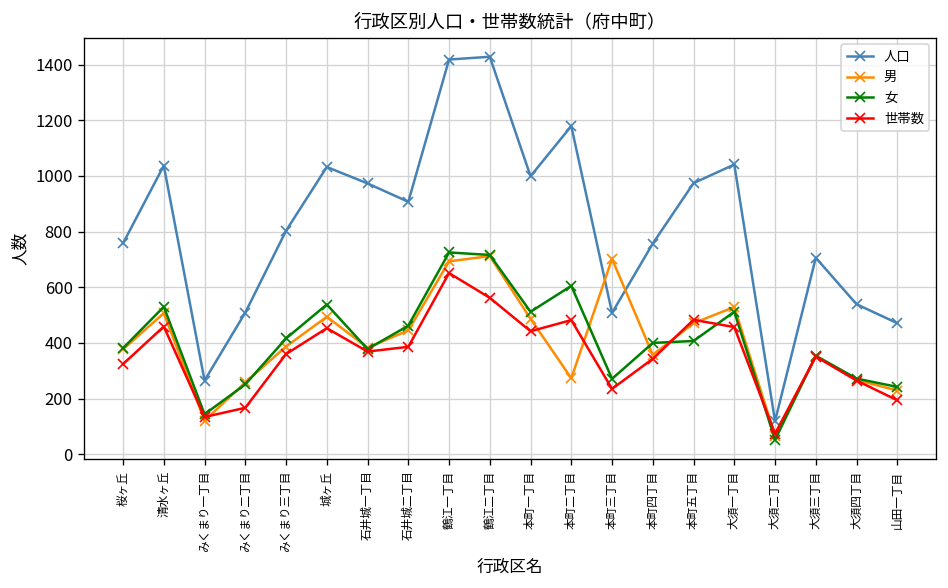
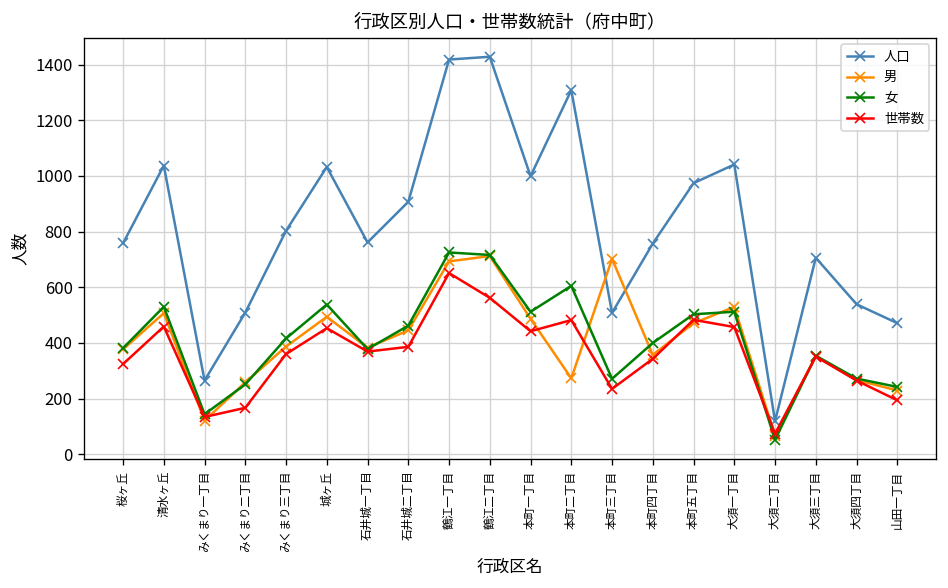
  {
    "人口": {
      "桜ヶ丘": 760,
      "清水ヶ丘": 1040,
      "みくまり一丁目": 270,
      "みくまり二丁目": 510,
      "みくまり三丁目": 800,
      "城ヶ丘": 1030,
-     "石井城一丁目": 970,
+     "石井城一丁目": 760,
      "石井城二丁目": 910,
      "鶴江一丁目": 1420,
      "鶴江二丁目": 1430,
      "本町一丁目": 1000,
-     "本町二丁目": 1180,
+     "本町二丁目": 1310,
      "本町三丁目": 510,
      "本町四丁目": 760,
      "本町五丁目": 970,
      "大須一丁目": 1040,
      "大須二丁目": 120,
      "大須三丁目": 710,
      "大須四丁目": 540,
      "山田一丁目": 470
    },
    "男": {
      "清水ヶ丘": 510,
      "みくまり一丁目": 120,
      "みくまり三丁目": 390,
      "城ヶ丘": 490,
      "石井城二丁目": 450,
      "鶴江一丁目": 690,
      "本町一丁目": 490,
      "本町二丁目": 270,
      "本町三丁目": 700,
      "本町四丁目": 360,
      "本町五丁目": 470,
      "大須一丁目": 530,
      "山田一丁目": 230
    },
    "女": {
      "清水ヶ丘": 530,
      "みくまり三丁目": 420,
      "城ヶ丘": 540,
      "石井城二丁目": 460,
      "鶴江一丁目": 730,
      "本町一丁目": 510,
      "本町二丁目": 610,
      "本町三丁目": 270,
      "本町四丁目": 400,
-     "本町五丁目": 410,
+     "本町五丁目": 500,
      "大須一丁目": 510,
      "大須二丁目": 50,
      "山田一丁目": 240
    },
    "世帯数": {
      "桜ヶ丘": 320,
      "清水ヶ丘": 460,
      "みくまり二丁目": 170,
      "みくまり三丁目": 360,
      "城ヶ丘": 450,
      "石井城二丁目": 390,
      "鶴江一丁目": 650,
      "鶴江二丁目": 560,
      "本町一丁目": 440,
      "本町二丁目": 480,
      "本町三丁目": 240,
      "本町四丁目": 340,
      "本町五丁目": 480,
      "大須一丁目": 460,
      "山田一丁目": 190
    }
  }
